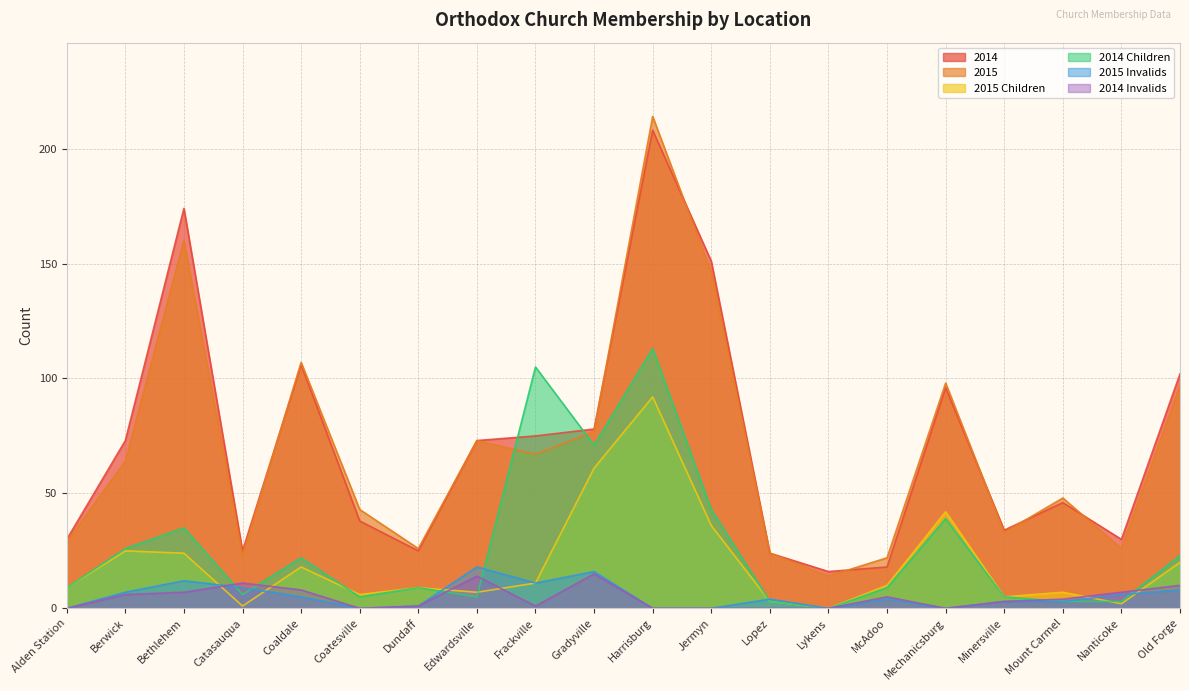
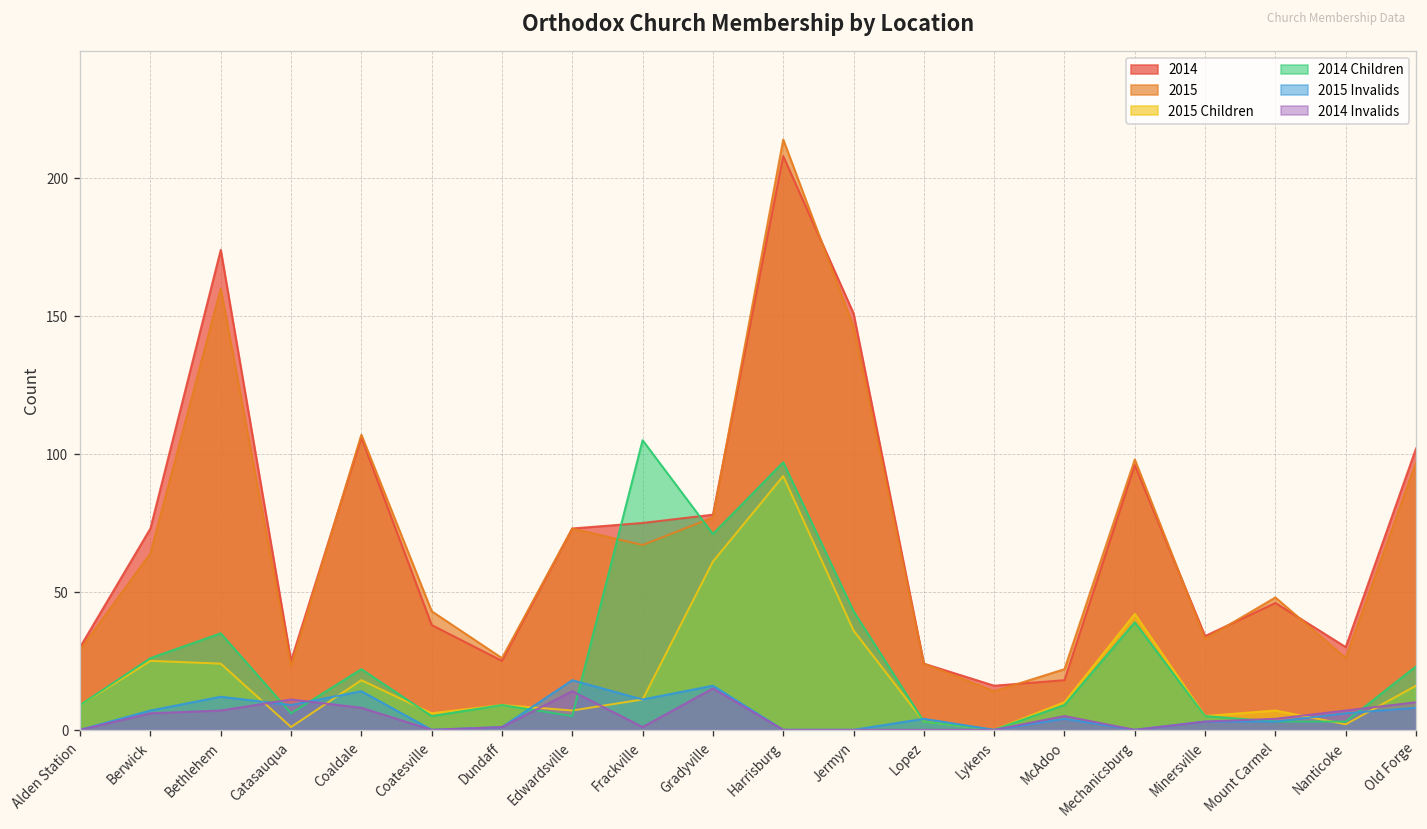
  {
    "2015 Children": {
      "Bethlehem": 24,
      "Catasauqua": 1,
      "Coaldale": 18,
      "Edwardsville": 7,
      "Gradyville": 61,
      "Harrisburg": 92,
      "Jermyn": 36,
      "Mechanicsburg": 42,
      "Mount Carmel": 7,
-     "Old Forge": 20
+     "Old Forge": 16
    },
    "2014 Children": {
      "Bethlehem": 35,
      "Catasauqua": 6,
      "Coaldale": 22,
      "Edwardsville": 5,
      "Frackville": 105,
      "Gradyville": 71,
-     "Harrisburg": 113,
+     "Harrisburg": 97,
      "Jermyn": 43,
      "Mechanicsburg": 39,
      "Old Forge": 23
    },
    "2015 Invalids": {
      "Bethlehem": 12,
      "Catasauqua": 9,
-     "Coaldale": 5,
+     "Coaldale": 14,
      "Edwardsville": 18,
      "Old Forge": 8
    },
    "2014 Invalids": {
      "Bethlehem": 7,
      "Catasauqua": 11,
      "Coaldale": 8,
      "Edwardsville": 14,
      "Frackville": 1,
      "Lopez": 0,
      "Old Forge": 10
    }
  }
